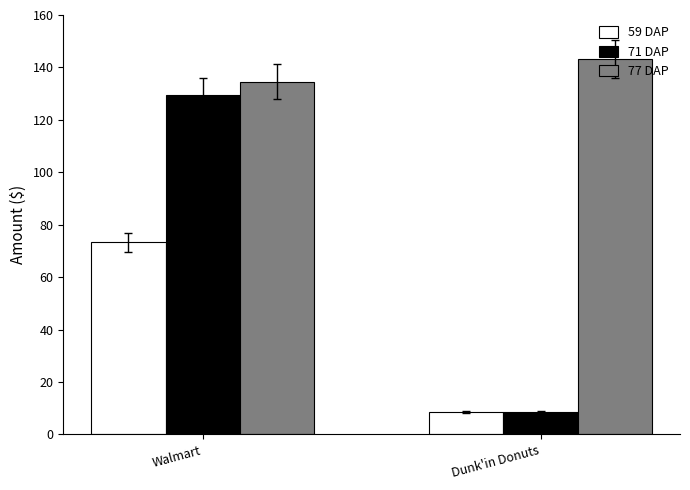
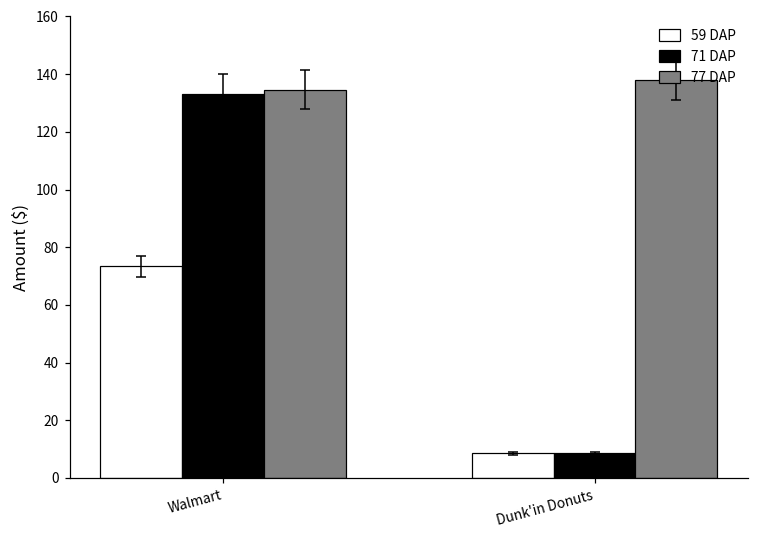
  {
    "59 DAP": {
      "Walmart": 73,
      "Dunk'in Donuts": 9
    },
    "71 DAP": {
-     "Walmart": 130,
+     "Walmart": 133,
      "Dunk'in Donuts": 9
    },
    "77 DAP": {
      "Walmart": 135,
-     "Dunk'in Donuts": 143
+     "Dunk'in Donuts": 138
    }
  }
